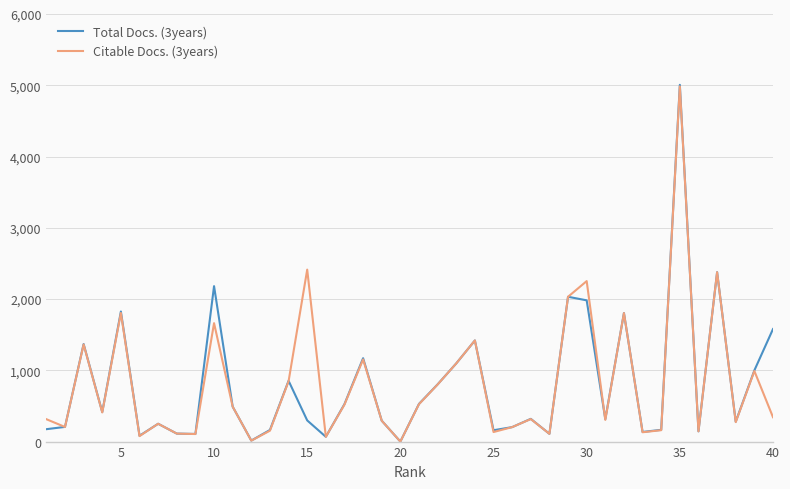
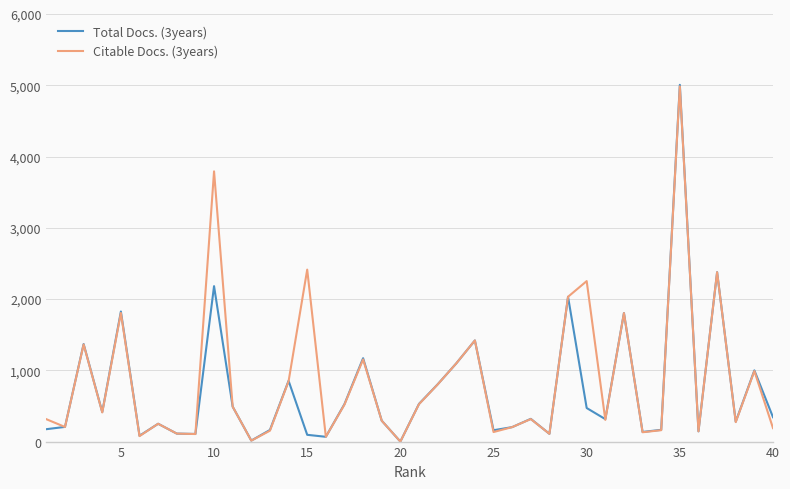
  {
    "Total Docs. (3years)": {
      "10": "2,200",
-     "15": "300",
-     "30": "2,000",
-     "40": "1,600"
+     "15": "100",
+     "30": "500",
+     "40": "300"
    },
    "Citable Docs. (3years)": {
-     "10": "1,700",
+     "10": "3,800",
      "15": "2,400",
      "30": "2,300",
-     "40": "300"
+     "40": "200"
    }
  }
